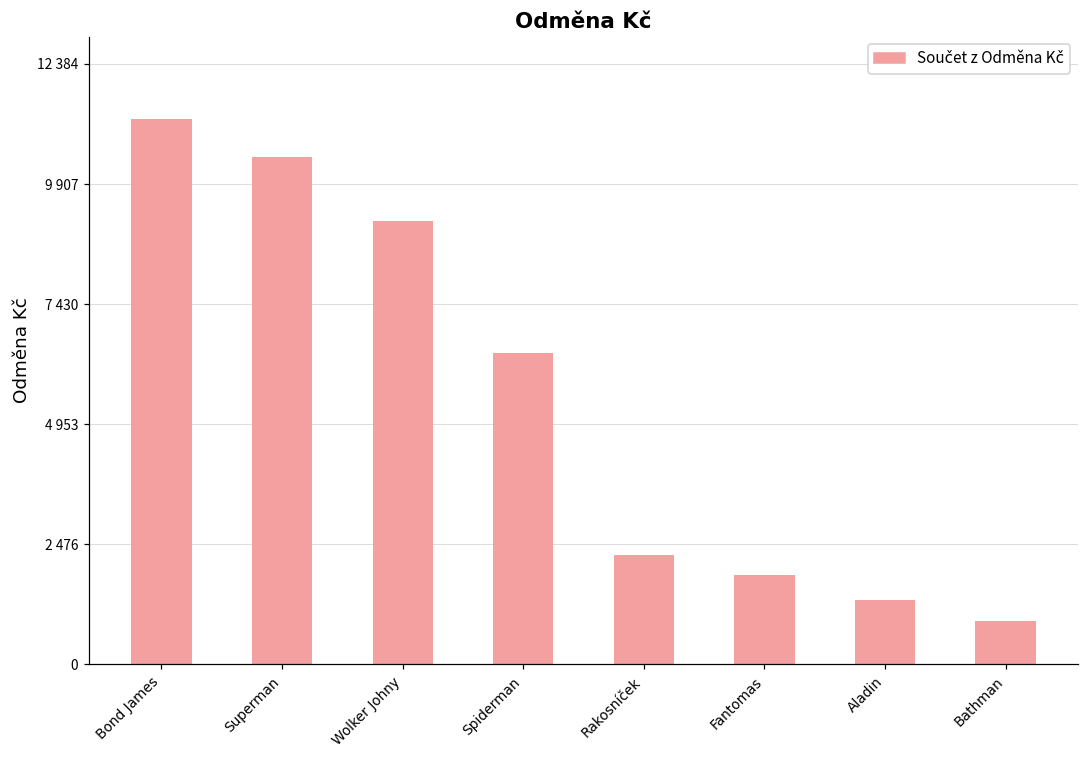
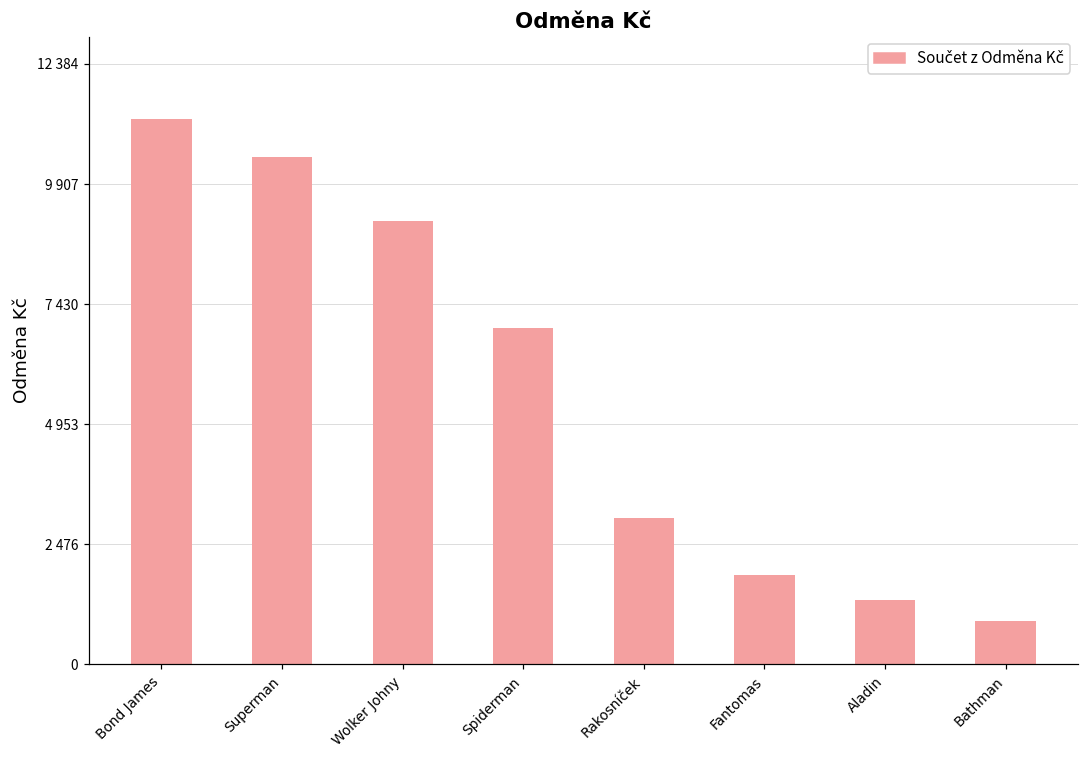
  {
    "Bond James": 11300,
    "Superman": 10500,
    "Wolker Johny": 9200,
-   "Spiderman": 6400,
-   "Rakosníček": 2300,
+   "Spiderman": 6900,
+   "Rakosníček": 3000,
    "Fantomas": 1800,
    "Aladin": 1300,
    "Bathman": 900
  }
